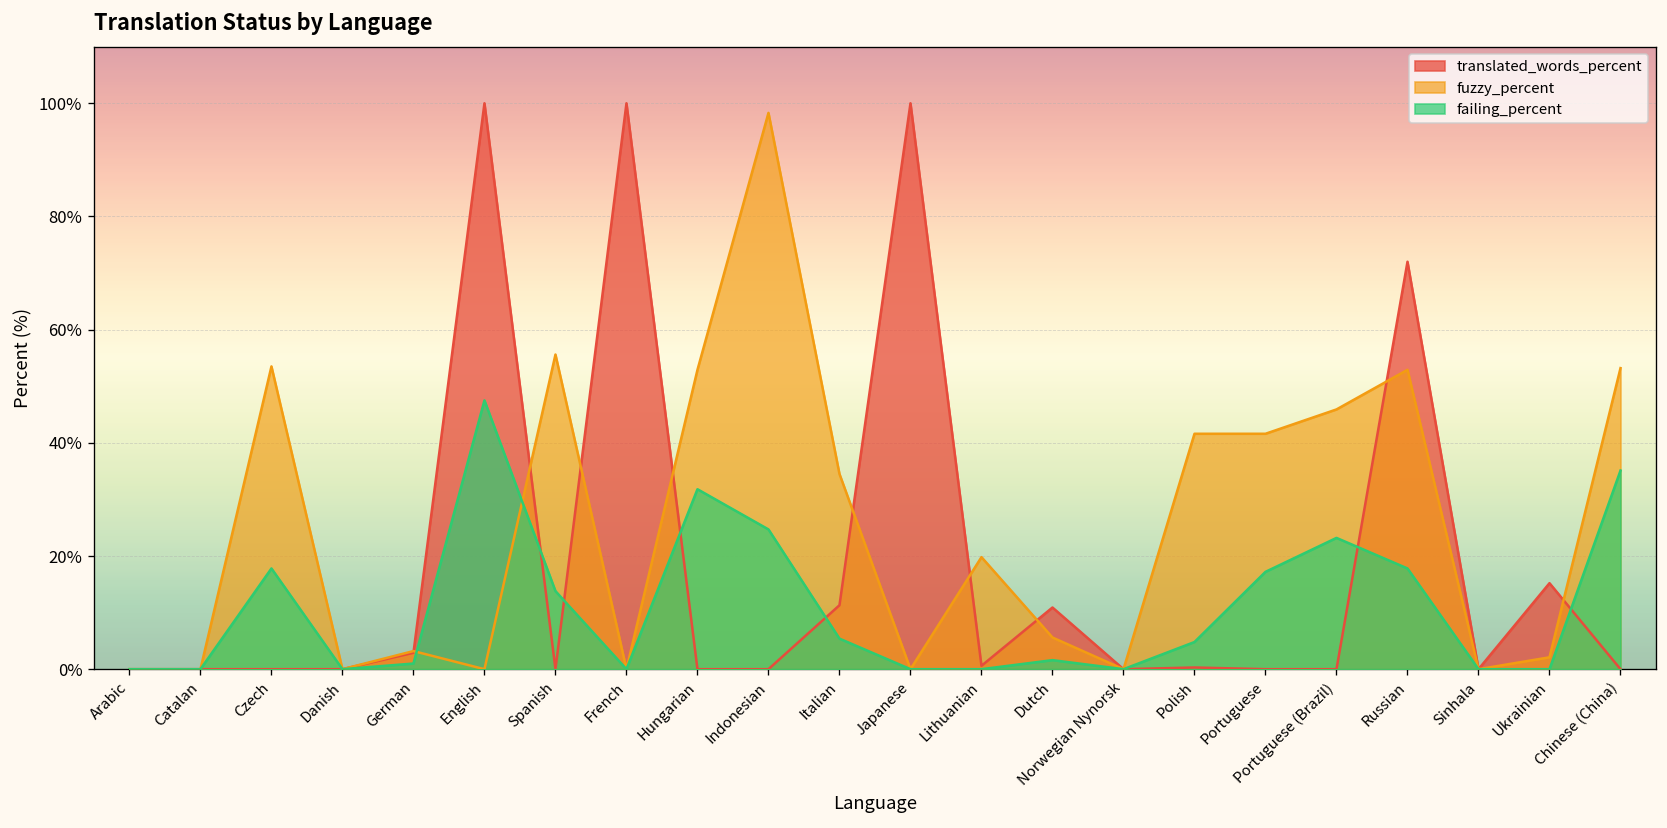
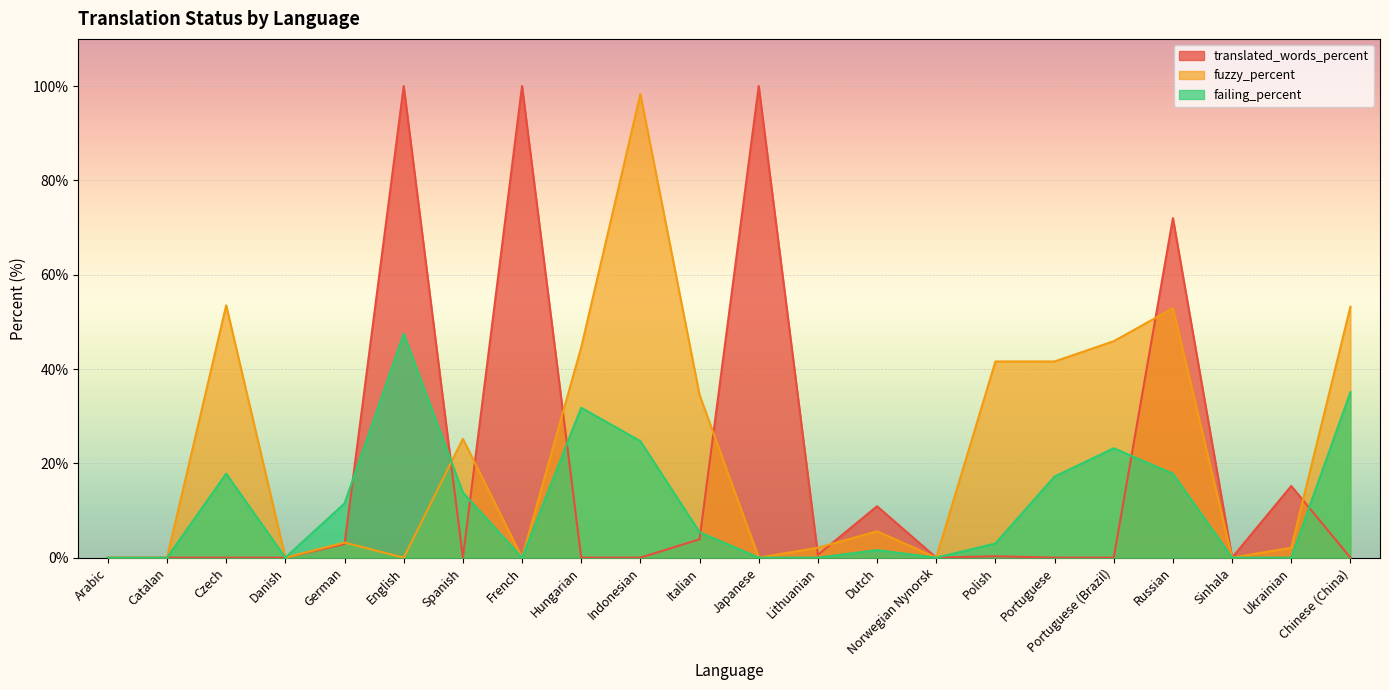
  {
    "translated_words_percent": {
      "Czech": "0%",
      "English": "100%",
      "Spanish": "0%",
      "French": "100%",
      "Hungarian": "0%",
      "Indonesian": "0%",
-     "Italian": "11%",
+     "Italian": "4%",
      "Japanese": "100%",
      "Lithuanian": "1%",
      "Dutch": "11%",
      "Polish": "0%",
      "Portuguese": "0%",
      "Portuguese (Brazil)": "0%",
      "Russian": "72%",
      "Ukrainian": "15%",
      "Chinese (China)": "0%"
    },
    "fuzzy_percent": {
      "Czech": "54%",
      "English": "0%",
-     "Spanish": "56%",
-     "Hungarian": "53%",
+     "Spanish": "25%",
+     "Hungarian": "45%",
      "Indonesian": "98%",
      "Italian": "35%",
-     "Lithuanian": "20%",
+     "Lithuanian": "2%",
      "Dutch": "6%",
      "Polish": "42%",
      "Portuguese": "42%",
      "Portuguese (Brazil)": "46%",
      "Russian": "53%",
      "Ukrainian": "2%",
      "Chinese (China)": "53%"
    },
    "failing_percent": {
      "Czech": "18%",
-     "German": "1%",
+     "German": "12%",
      "English": "48%",
      "Spanish": "14%",
      "Hungarian": "32%",
      "Indonesian": "25%",
      "Italian": "5%",
      "Lithuanian": "0%",
      "Dutch": "2%",
-     "Polish": "5%",
+     "Polish": "3%",
      "Portuguese": "17%",
      "Portuguese (Brazil)": "23%",
      "Russian": "18%",
      "Ukrainian": "0%",
      "Chinese (China)": "35%"
    }
  }
